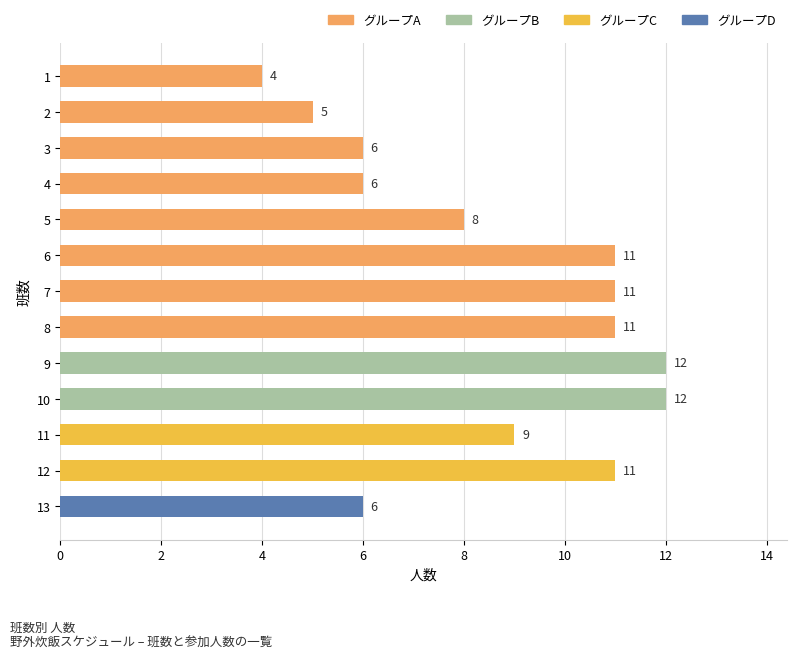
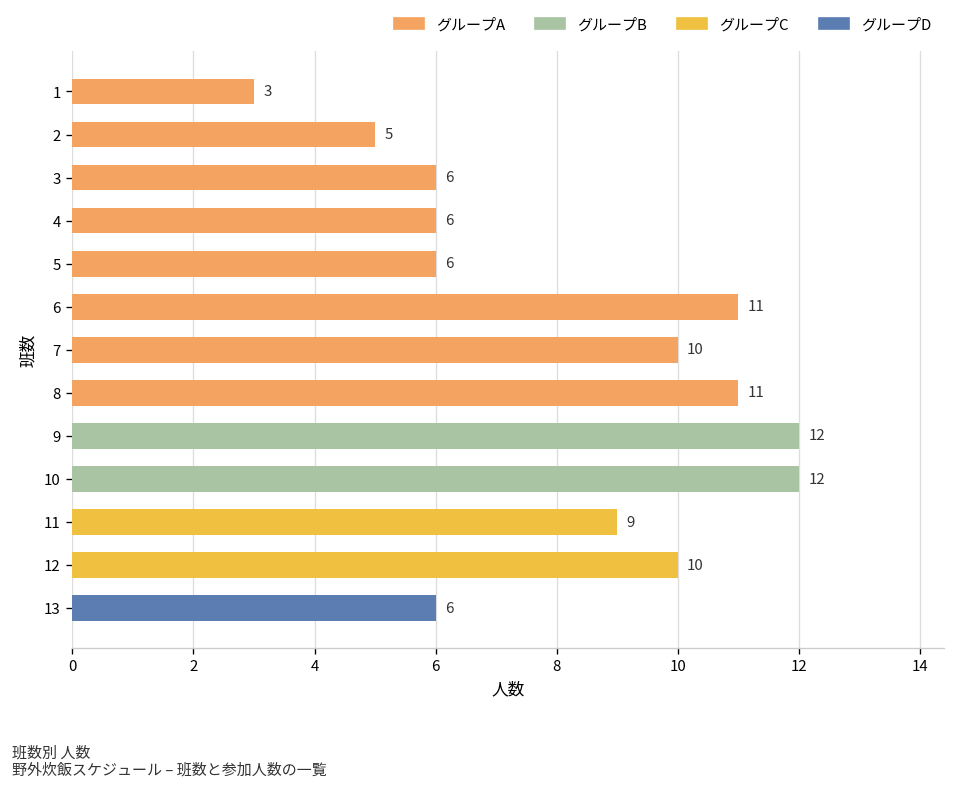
  {
-   "1": 4,
+   "1": 3,
    "2": 5,
    "3": 6,
    "4": 6,
-   "5": 8,
+   "5": 6,
    "6": 11,
-   "7": 11,
+   "7": 10,
    "8": 11,
    "9": 12,
    "10": 12,
    "11": 9,
-   "12": 11,
+   "12": 10,
    "13": 6
  }
